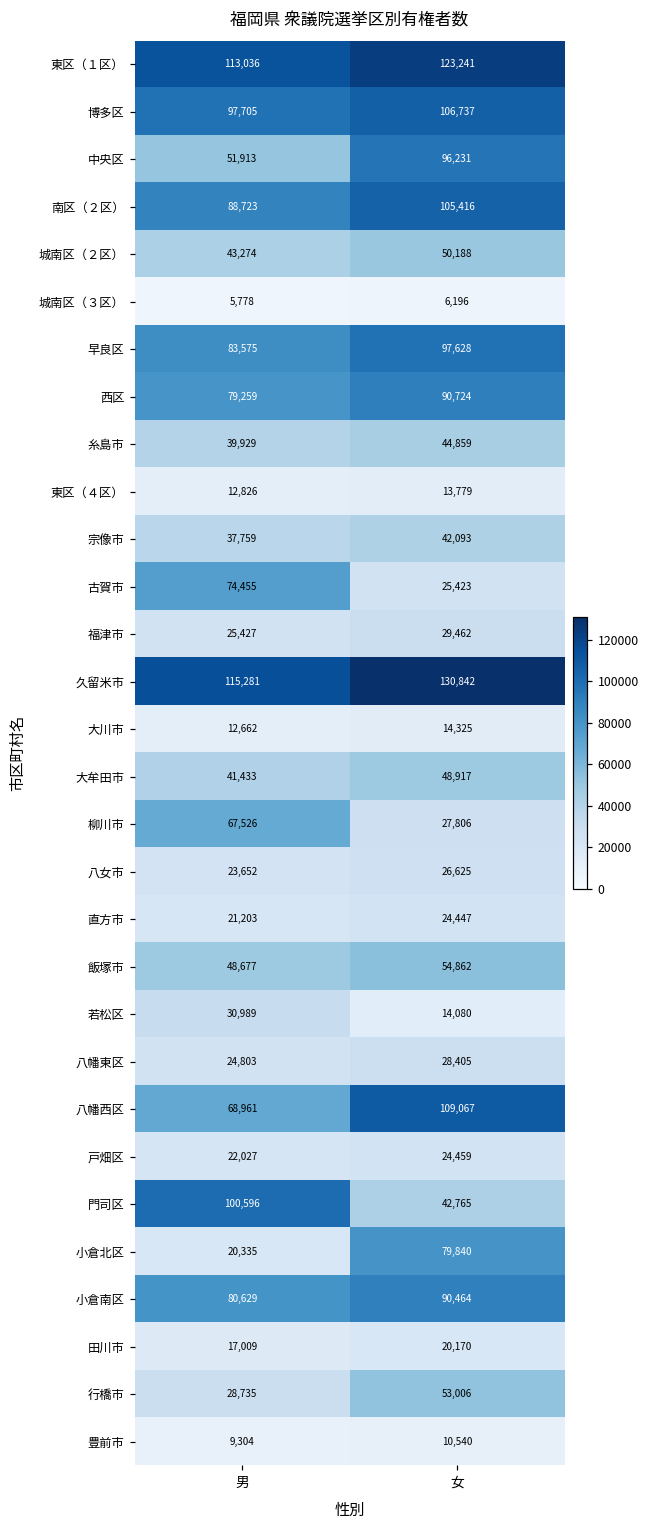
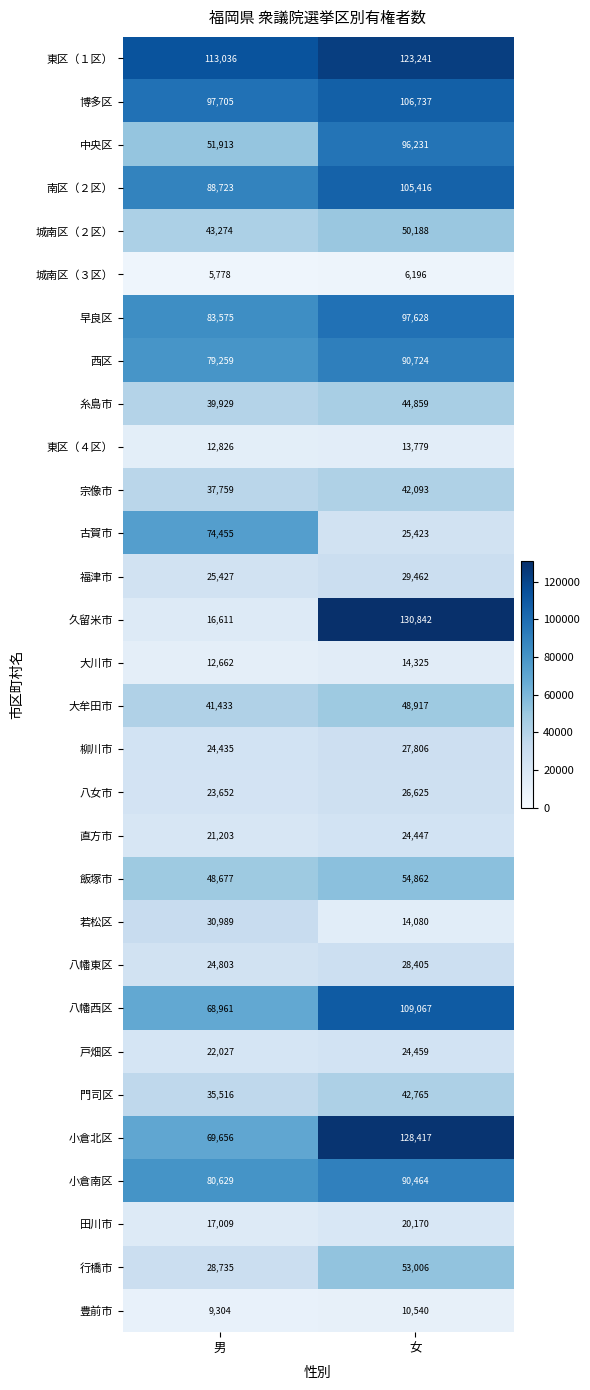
  {
    "東区（１区）": {
      "男": "113,036",
      "女": "123,241"
    },
    "博多区": {
      "男": "97,705",
      "女": "106,737"
    },
    "中央区": {
      "男": "51,913",
      "女": "96,231"
    },
    "南区（２区）": {
      "男": "88,723",
      "女": "105,416"
    },
    "城南区（２区）": {
      "男": "43,274",
      "女": "50,188"
    },
    "城南区（３区）": {
      "男": "5,778",
      "女": "6,196"
    },
    "早良区": {
      "男": "83,575",
      "女": "97,628"
    },
    "西区": {
      "男": "79,259",
      "女": "90,724"
    },
    "糸島市": {
      "男": "39,929",
      "女": "44,859"
    },
    "東区（４区）": {
      "男": "12,826",
      "女": "13,779"
    },
    "宗像市": {
      "男": "37,759",
      "女": "42,093"
    },
    "古賀市": {
      "男": "74,455",
      "女": "25,423"
    },
    "福津市": {
      "男": "25,427",
      "女": "29,462"
    },
    "久留米市": {
-     "男": "115,281",
+     "男": "16,611",
      "女": "130,842"
    },
    "大川市": {
      "男": "12,662",
      "女": "14,325"
    },
    "大牟田市": {
      "男": "41,433",
      "女": "48,917"
    },
    "柳川市": {
-     "男": "67,526",
+     "男": "24,435",
      "女": "27,806"
    },
    "八女市": {
      "男": "23,652",
      "女": "26,625"
    },
    "直方市": {
      "男": "21,203",
      "女": "24,447"
    },
    "飯塚市": {
      "男": "48,677",
      "女": "54,862"
    },
    "若松区": {
      "男": "30,989",
      "女": "14,080"
    },
    "八幡東区": {
      "男": "24,803",
      "女": "28,405"
    },
    "八幡西区": {
      "男": "68,961",
      "女": "109,067"
    },
    "戸畑区": {
      "男": "22,027",
      "女": "24,459"
    },
    "門司区": {
-     "男": "100,596",
+     "男": "35,516",
      "女": "42,765"
    },
    "小倉北区": {
-     "男": "20,335",
-     "女": "79,840"
+     "男": "69,656",
+     "女": "128,417"
    },
    "小倉南区": {
      "男": "80,629",
      "女": "90,464"
    },
    "田川市": {
      "男": "17,009",
      "女": "20,170"
    },
    "行橋市": {
      "男": "28,735",
      "女": "53,006"
    },
    "豊前市": {
      "男": "9,304",
      "女": "10,540"
    }
  }
